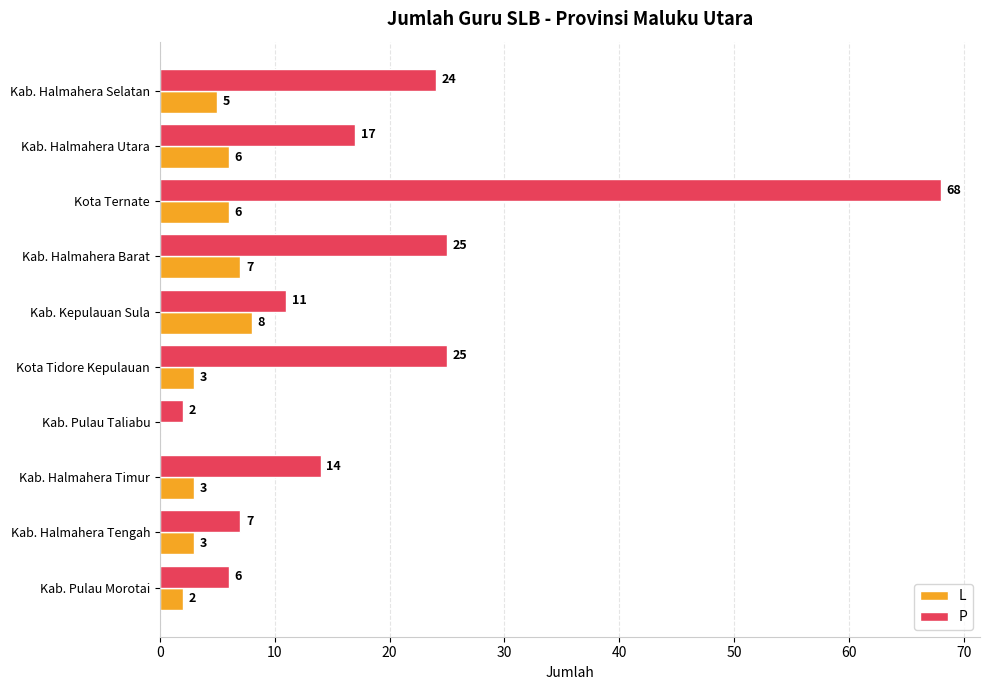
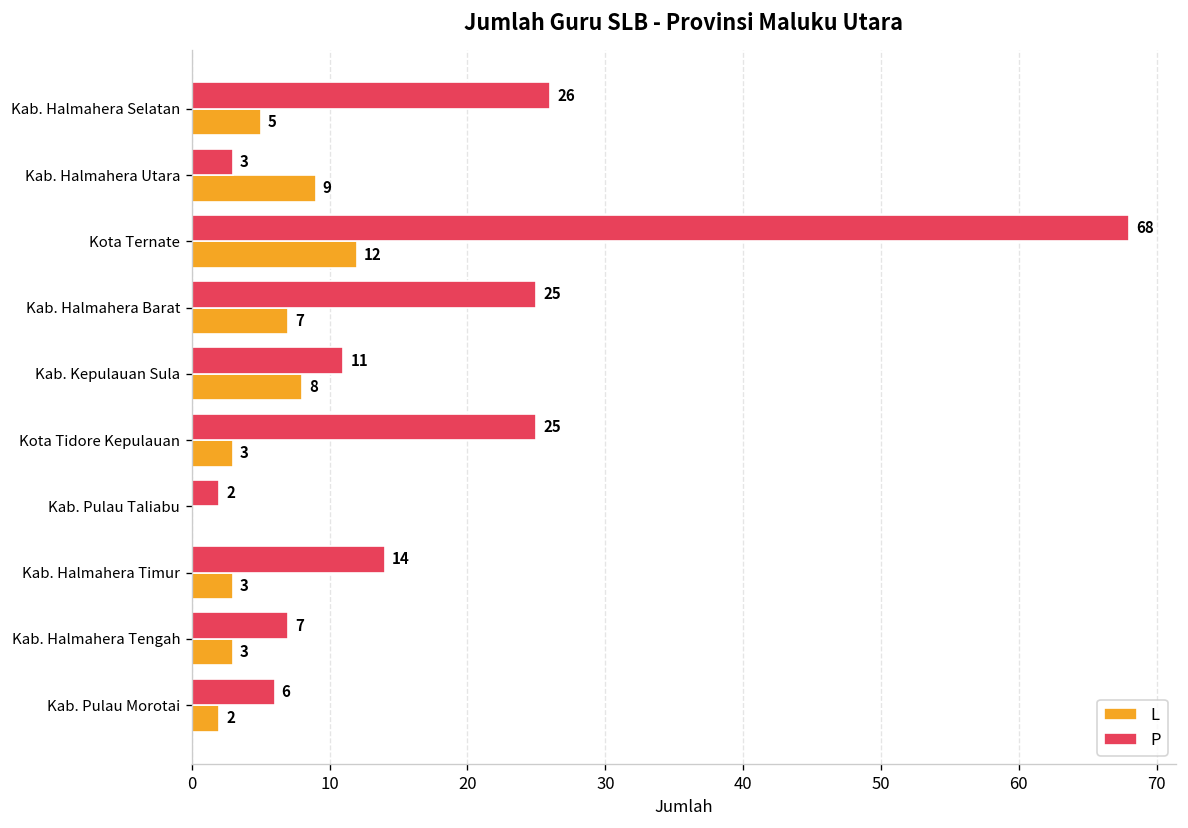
  {
    "L": {
      "Kab. Halmahera Selatan": 5,
-     "Kab. Halmahera Utara": 6,
-     "Kota Ternate": 6,
+     "Kab. Halmahera Utara": 9,
+     "Kota Ternate": 12,
      "Kab. Halmahera Barat": 7,
      "Kab. Kepulauan Sula": 8,
      "Kota Tidore Kepulauan": 3,
      "Kab. Halmahera Timur": 3,
      "Kab. Halmahera Tengah": 3,
      "Kab. Pulau Morotai": 2
    },
    "P": {
-     "Kab. Halmahera Selatan": 24,
-     "Kab. Halmahera Utara": 17,
+     "Kab. Halmahera Selatan": 26,
+     "Kab. Halmahera Utara": 3,
      "Kota Ternate": 68,
      "Kab. Halmahera Barat": 25,
      "Kab. Kepulauan Sula": 11,
      "Kota Tidore Kepulauan": 25,
      "Kab. Pulau Taliabu": 2,
      "Kab. Halmahera Timur": 14,
      "Kab. Halmahera Tengah": 7,
      "Kab. Pulau Morotai": 6
    }
  }
